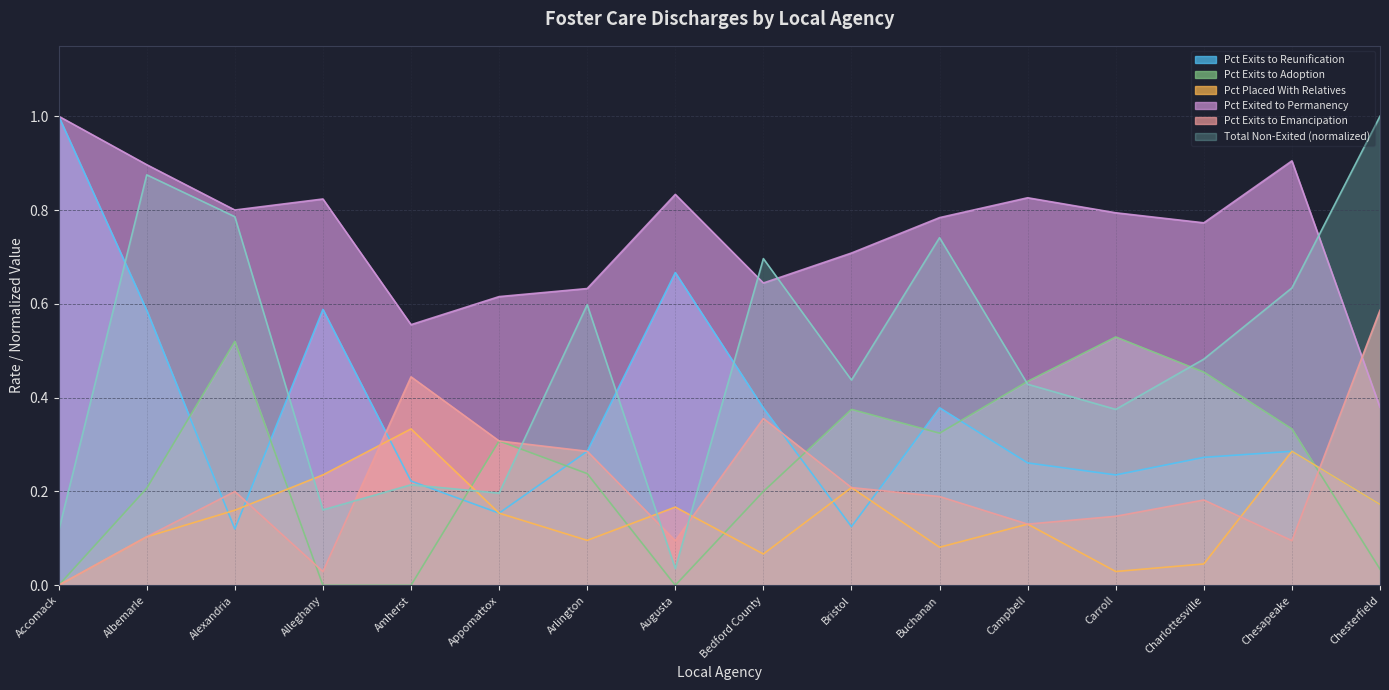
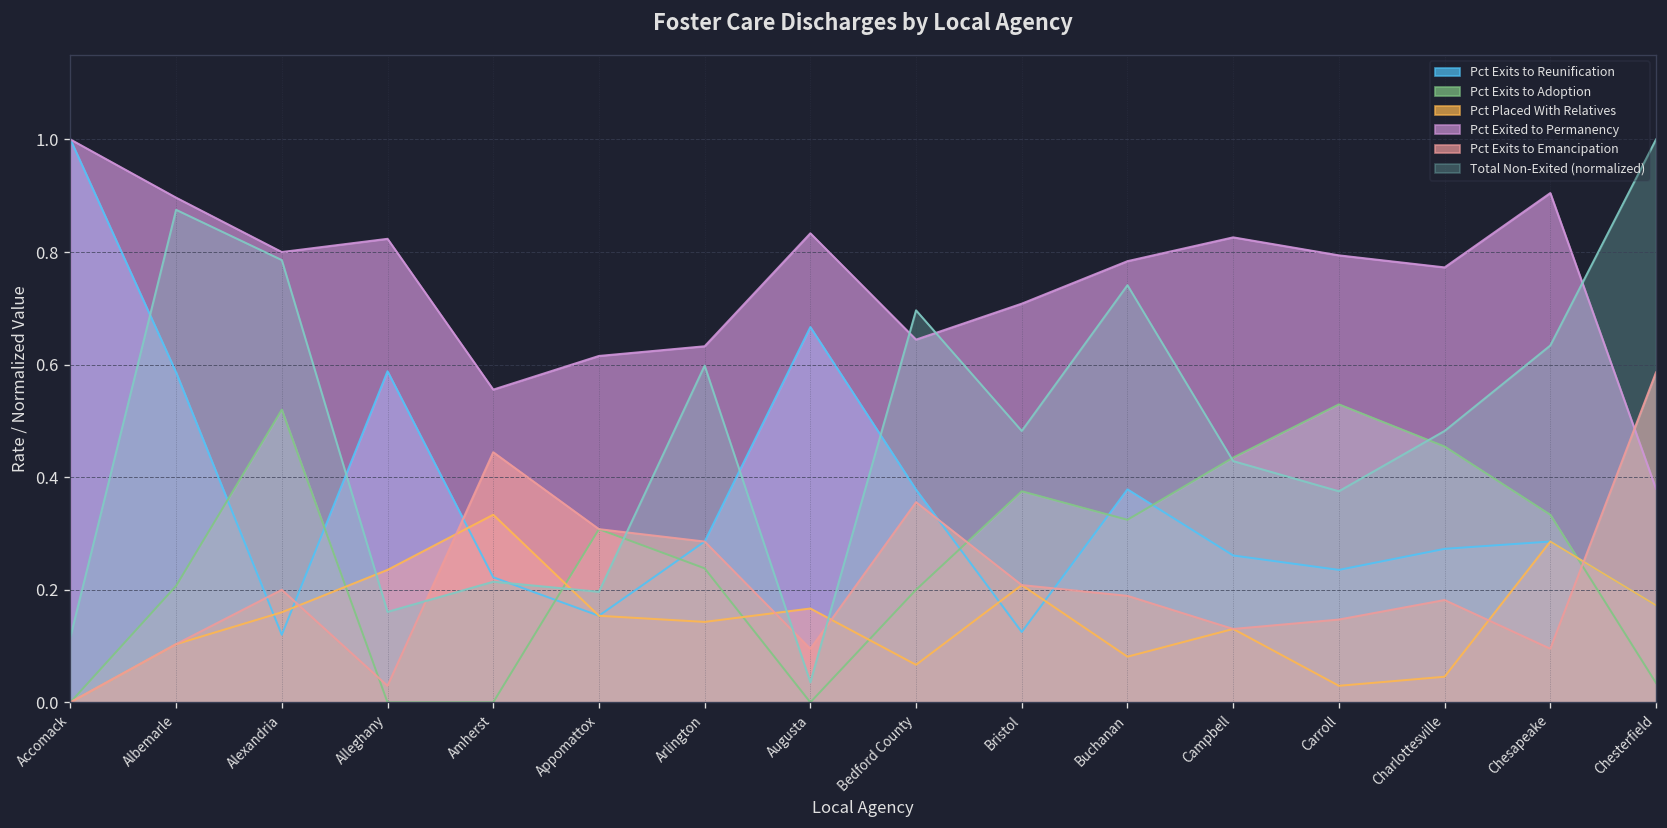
  {
    "Pct Exits to Reunification": {
      "Albemarle": 0.59,
      "Alexandria": 0.12,
      "Alleghany": 0.59,
      "Amherst": 0.22,
      "Augusta": 0.67,
      "Bedford County": 0.38,
      "Bristol": 0.13,
      "Buchanan": 0.38,
      "Campbell": 0.26,
      "Carroll": 0.24,
      "Charlottesville": 0.27
    },
    "Pct Exits to Adoption": {
      "Albemarle": 0.21,
      "Alexandria": 0.52,
      "Alleghany": 0.00,
      "Amherst": 0.00,
      "Arlington": 0.24,
      "Augusta": 0.00,
      "Bedford County": 0.20,
      "Bristol": 0.38,
      "Buchanan": 0.32,
      "Campbell": 0.43,
      "Carroll": 0.53,
      "Charlottesville": 0.45,
      "Chesapeake": 0.33,
      "Chesterfield": 0.03
    },
    "Pct Placed With Relatives": {
      "Alexandria": 0.16,
      "Alleghany": 0.24,
      "Amherst": 0.33,
-     "Arlington": 0.10,
+     "Arlington": 0.14,
      "Augusta": 0.17,
      "Bedford County": 0.07,
      "Buchanan": 0.08,
      "Carroll": 0.03,
      "Charlottesville": 0.05
    },
    "Pct Exited to Permanency": {
      "Albemarle": 0.90,
      "Alexandria": 0.80,
      "Alleghany": 0.82,
      "Amherst": 0.56,
      "Appomattox": 0.62,
      "Arlington": 0.63,
      "Augusta": 0.83,
      "Bedford County": 0.64,
      "Bristol": 0.71,
      "Buchanan": 0.78,
      "Campbell": 0.83,
      "Carroll": 0.79,
      "Charlottesville": 0.77,
      "Chesapeake": 0.90,
      "Chesterfield": 0.38
    },
    "Pct Exits to Emancipation": {
      "Alexandria": 0.20,
      "Alleghany": 0.03,
      "Amherst": 0.44,
      "Augusta": 0.10,
      "Bedford County": 0.36,
      "Buchanan": 0.19,
      "Carroll": 0.15,
      "Charlottesville": 0.18,
      "Chesapeake": 0.10,
      "Chesterfield": 0.59
    },
    "Total Non-Exited (normalized)": {
      "Accomack": 0.12,
      "Albemarle": 0.88,
      "Alexandria": 0.79,
      "Alleghany": 0.16,
      "Amherst": 0.21,
      "Appomattox": 0.20,
      "Arlington": 0.60,
      "Augusta": 0.04,
      "Bedford County": 0.70,
-     "Bristol": 0.44,
+     "Bristol": 0.48,
      "Buchanan": 0.74,
      "Campbell": 0.43,
      "Carroll": 0.38,
      "Charlottesville": 0.48,
      "Chesapeake": 0.63,
      "Chesterfield": 1.00
    }
  }
